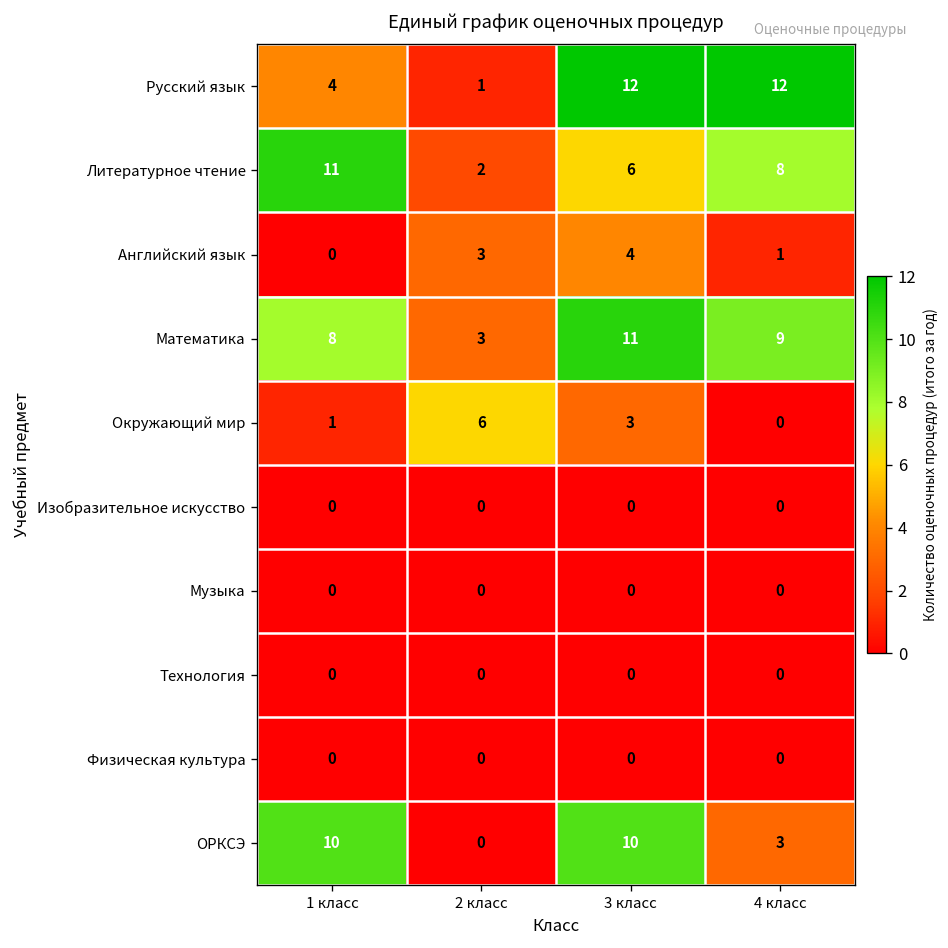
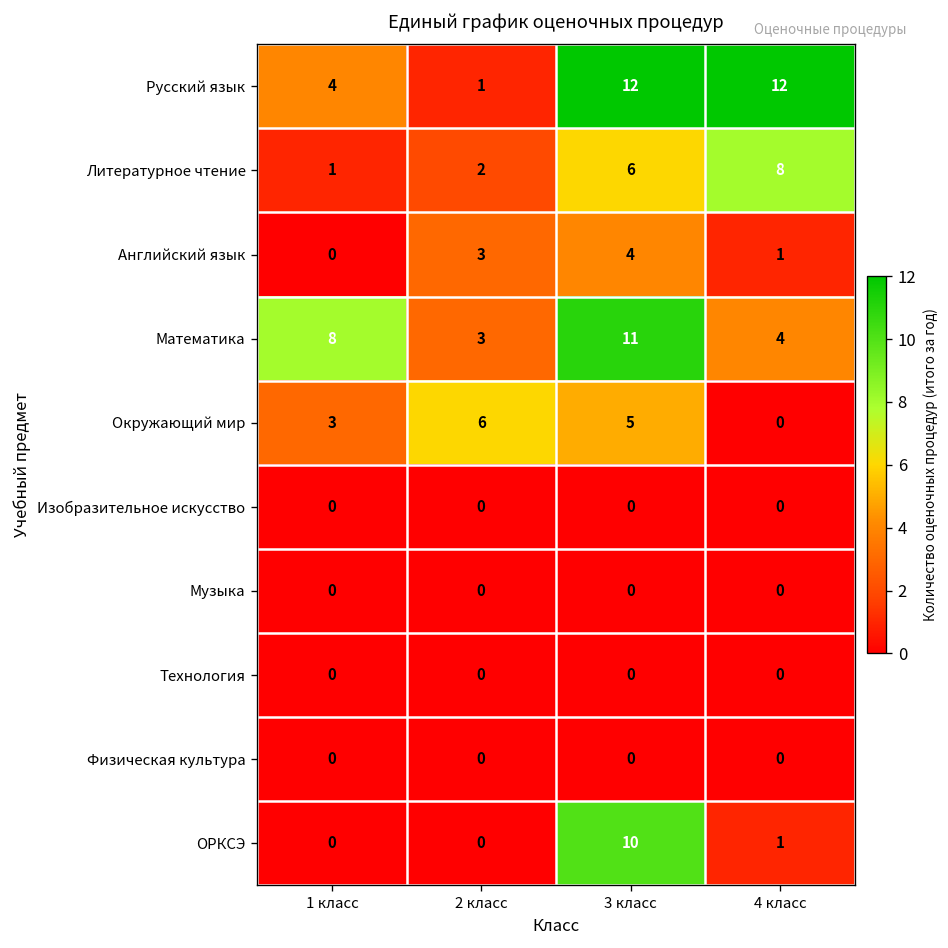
  {
    "Русский язык": {
      "1 класс": 4,
      "2 класс": 1,
      "3 класс": 12,
      "4 класс": 12
    },
    "Литературное чтение": {
-     "1 класс": 11,
+     "1 класс": 1,
      "2 класс": 2,
      "3 класс": 6,
      "4 класс": 8
    },
    "Английский язык": {
      "1 класс": 0,
      "2 класс": 3,
      "3 класс": 4,
      "4 класс": 1
    },
    "Математика": {
      "1 класс": 8,
      "2 класс": 3,
      "3 класс": 11,
-     "4 класс": 9
+     "4 класс": 4
    },
    "Окружающий мир": {
-     "1 класс": 1,
+     "1 класс": 3,
      "2 класс": 6,
-     "3 класс": 3,
+     "3 класс": 5,
      "4 класс": 0
    },
    "Изобразительное искусство": {
      "1 класс": 0,
      "2 класс": 0,
      "3 класс": 0,
      "4 класс": 0
    },
    "Музыка": {
      "1 класс": 0,
      "2 класс": 0,
      "3 класс": 0,
      "4 класс": 0
    },
    "Технология": {
      "1 класс": 0,
      "2 класс": 0,
      "3 класс": 0,
      "4 класс": 0
    },
    "Физическая культура": {
      "1 класс": 0,
      "2 класс": 0,
      "3 класс": 0,
      "4 класс": 0
    },
    "ОРКСЭ": {
-     "1 класс": 10,
+     "1 класс": 0,
      "2 класс": 0,
      "3 класс": 10,
-     "4 класс": 3
+     "4 класс": 1
    }
  }
